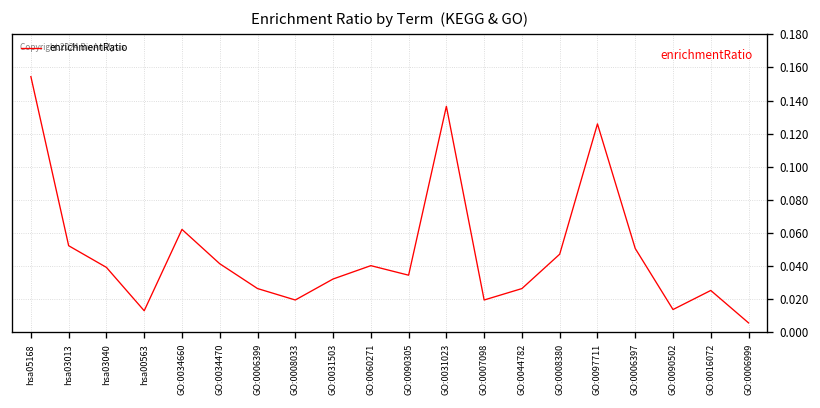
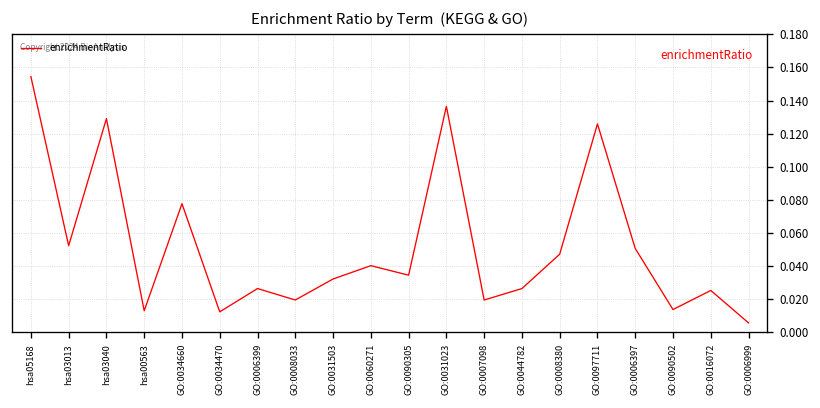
  {
    "hsa03013": 0.052,
-   "hsa03040": 0.039,
+   "hsa03040": 0.129,
    "hsa00563": 0.013,
-   "GO:0034660": 0.062,
-   "GO:0034470": 0.041,
+   "GO:0034660": 0.078,
+   "GO:0034470": 0.012,
    "GO:0006399": 0.026,
    "GO:0008033": 0.020,
    "GO:0031503": 0.032,
    "GO:0060271": 0.040,
    "GO:0090305": 0.035,
    "GO:0031023": 0.137,
    "GO:0007098": 0.020,
    "GO:0044782": 0.026,
    "GO:0008380": 0.047,
    "GO:0097711": 0.126,
    "GO:0006397": 0.051,
    "GO:0090502": 0.014,
    "GO:0016072": 0.025,
    "GO:0006999": 0.006
  }
